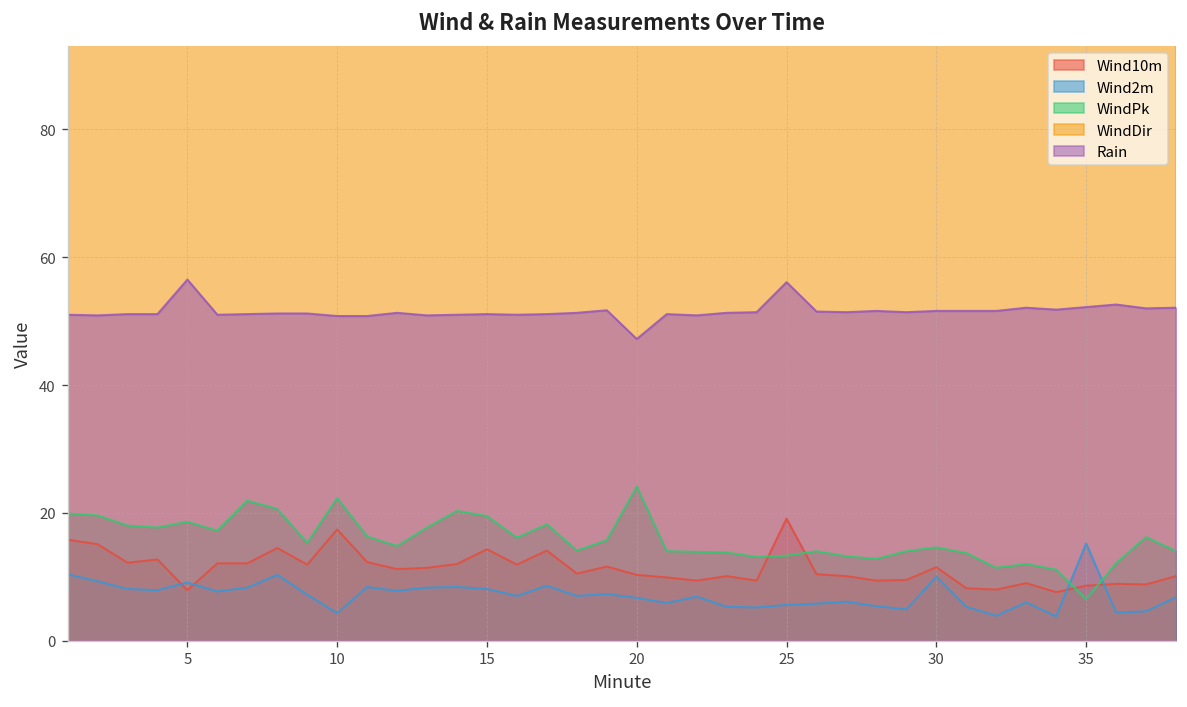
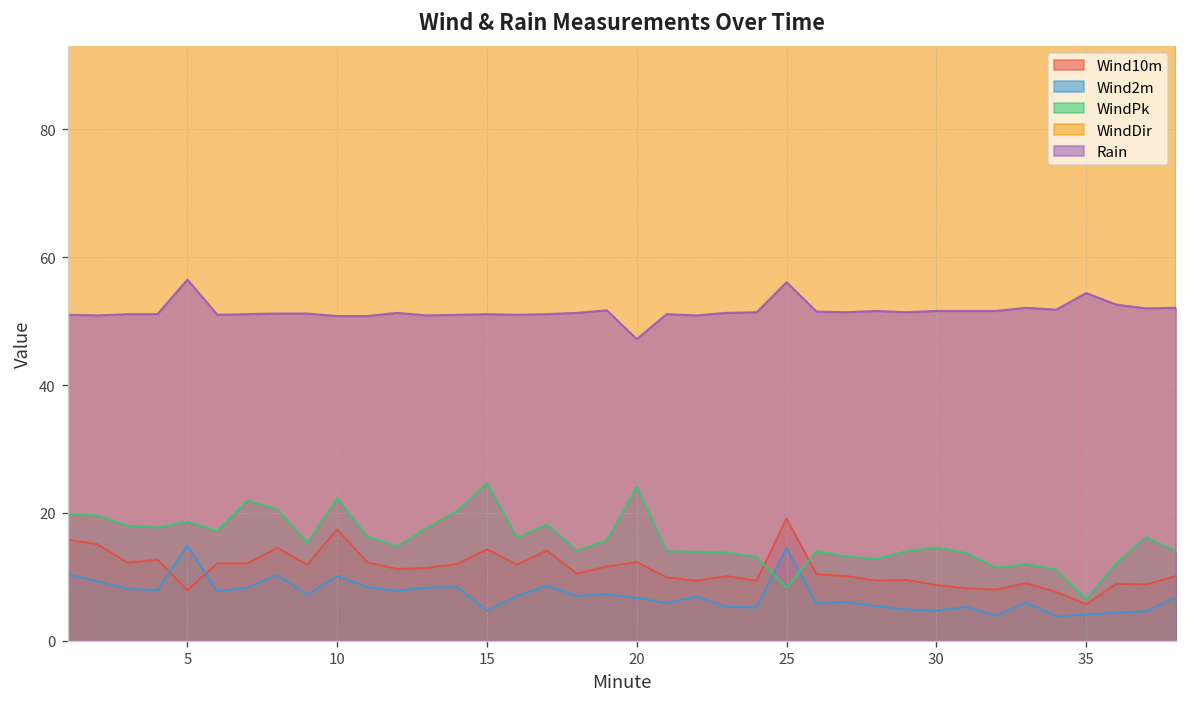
  {
    "Wind10m": {
      "5": 8,
      "10": 17,
      "15": 14,
-     "20": 10,
+     "20": 12,
      "25": 19,
-     "30": 12,
-     "35": 9
+     "30": 9,
+     "35": 6
    },
    "Wind2m": {
-     "5": 9,
-     "10": 4,
-     "15": 8,
+     "5": 15,
+     "10": 10,
+     "15": 5,
      "20": 7,
-     "25": 6,
-     "30": 10,
-     "35": 15
+     "25": 15,
+     "30": 5,
+     "35": 4
    },
    "WindPk": {
      "5": 19,
      "10": 22,
-     "15": 20,
+     "15": 25,
      "20": 24,
-     "25": 13,
+     "25": 8,
      "30": 15,
      "35": 7
    },
    "Rain": {
      "5": 57,
      "10": 51,
      "15": 51,
      "20": 47,
      "25": 56,
      "30": 52,
-     "35": 52
+     "35": 54
    }
  }
